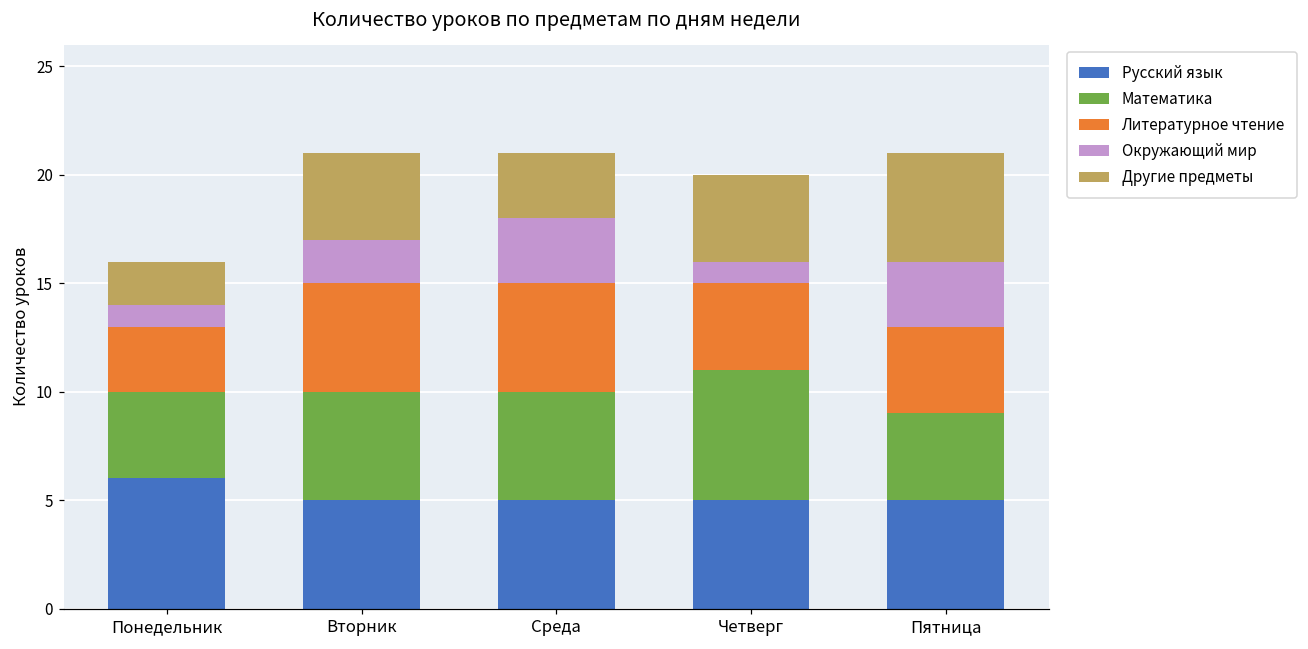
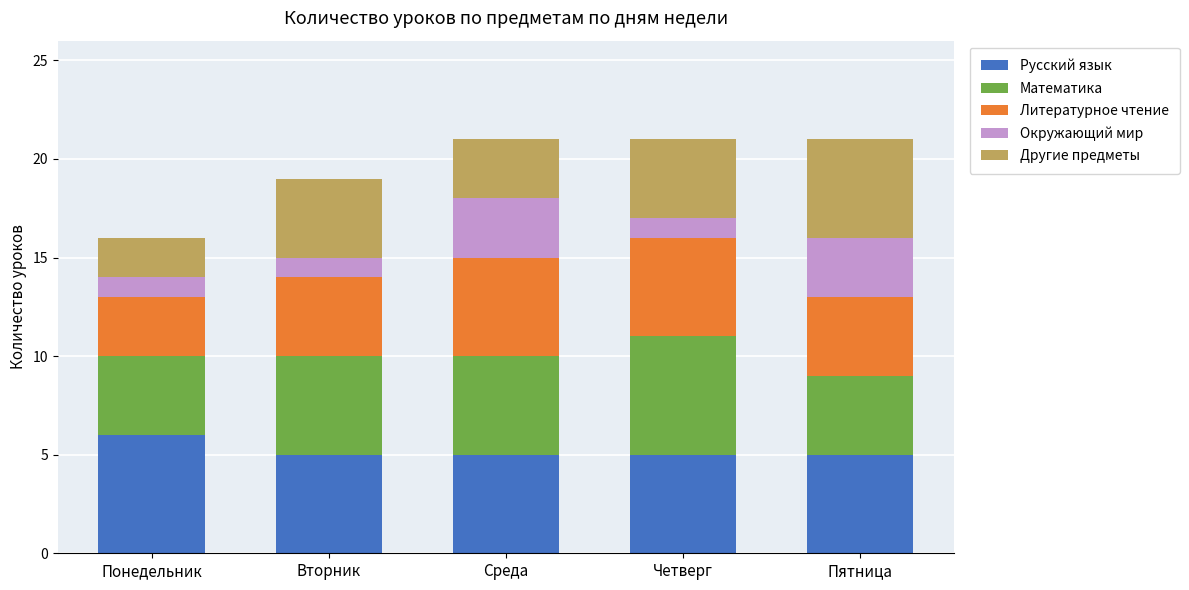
  {
    "Русский язык": {
      "Понедельник": 6,
      "Вторник": 5,
      "Среда": 5,
      "Четверг": 5,
      "Пятница": 5
    },
    "Математика": {
      "Понедельник": 4,
      "Вторник": 5,
      "Среда": 5,
      "Четверг": 6,
      "Пятница": 4
    },
    "Литературное чтение": {
      "Понедельник": 3,
-     "Вторник": 5,
+     "Вторник": 4,
      "Среда": 5,
-     "Четверг": 4,
+     "Четверг": 5,
      "Пятница": 4
    },
    "Окружающий мир": {
      "Понедельник": 1,
-     "Вторник": 2,
+     "Вторник": 1,
      "Среда": 3,
      "Четверг": 1,
      "Пятница": 3
    },
    "Другие предметы": {
      "Понедельник": 2,
      "Вторник": 4,
      "Среда": 3,
      "Четверг": 4,
      "Пятница": 5
    }
  }
